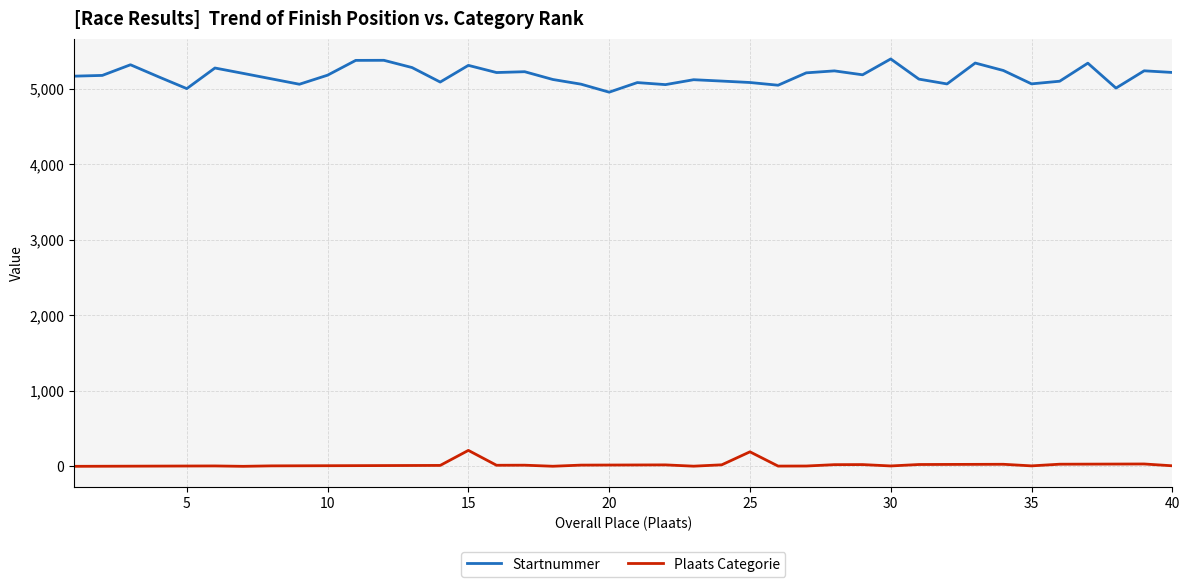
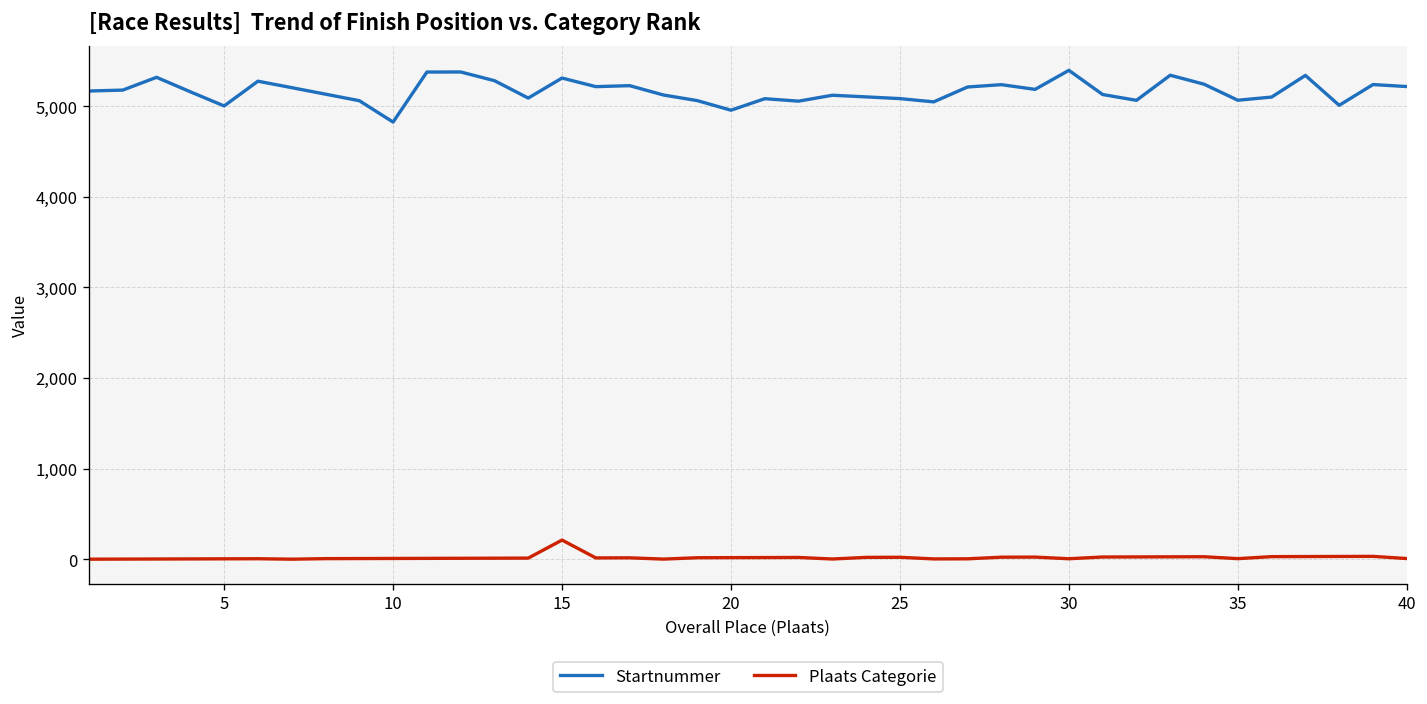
  {
    "Startnummer": {
      "5": "5,000",
-     "10": "5,200",
+     "10": "4,800",
      "15": "5,300",
      "20": "5,000",
      "25": "5,100",
      "30": "5,400",
      "35": "5,100",
      "40": "5,200"
    },
    "Plaats Categorie": {
      "5": "0",
      "10": "0",
      "15": "200",
      "20": "0",
-     "25": "200",
+     "25": "0",
      "30": "0",
      "35": "0",
      "40": "0"
    }
  }
